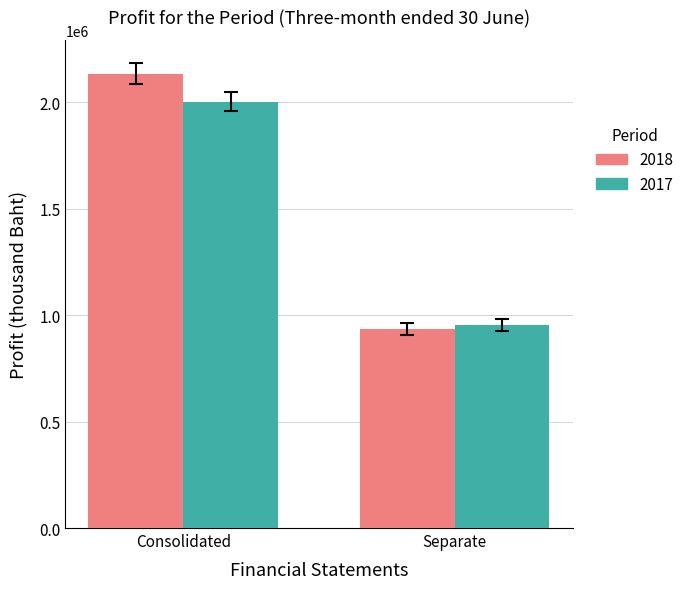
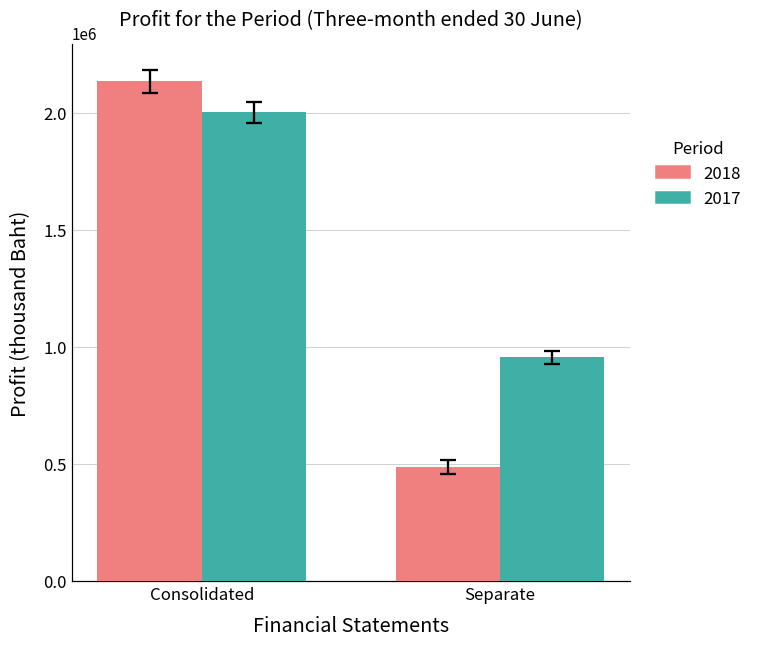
  {
    "2018": {
      "Consolidated": 2130000,
-     "Separate": 930000
+     "Separate": 490000
    },
    "2017": {
      "Consolidated": 2000000,
      "Separate": 960000
    }
  }
